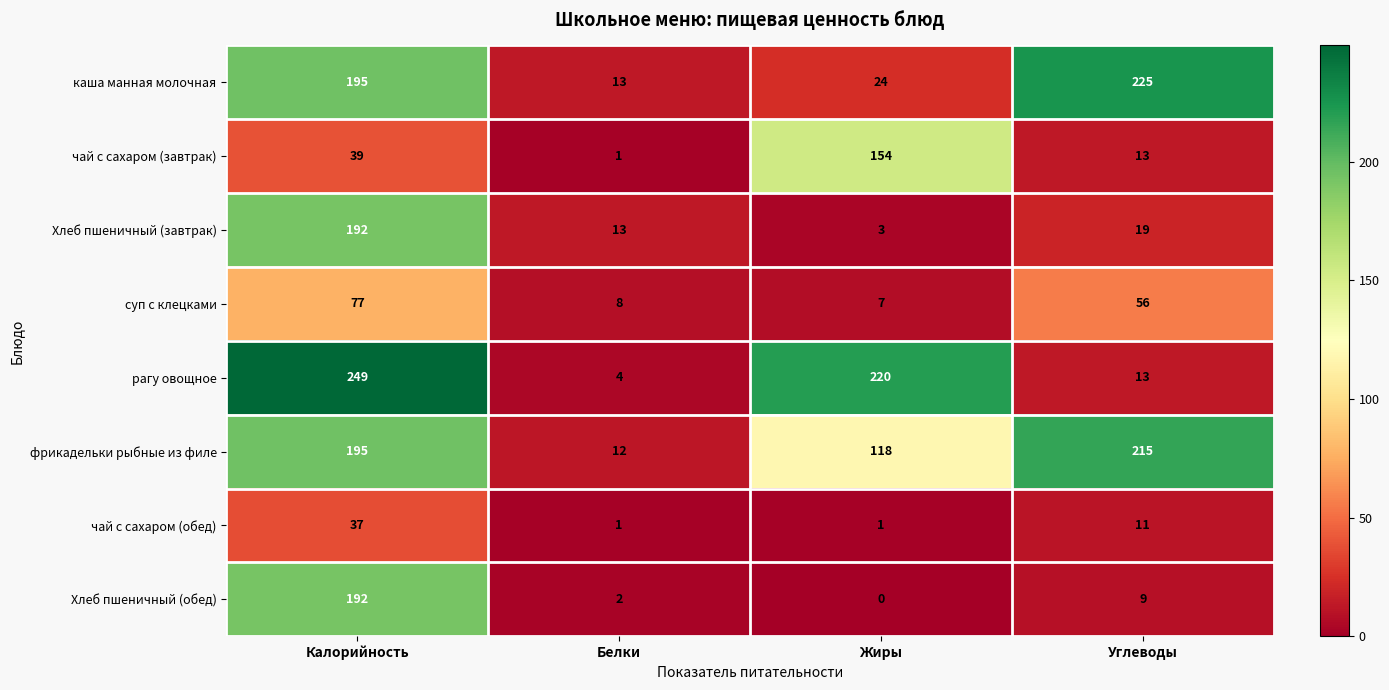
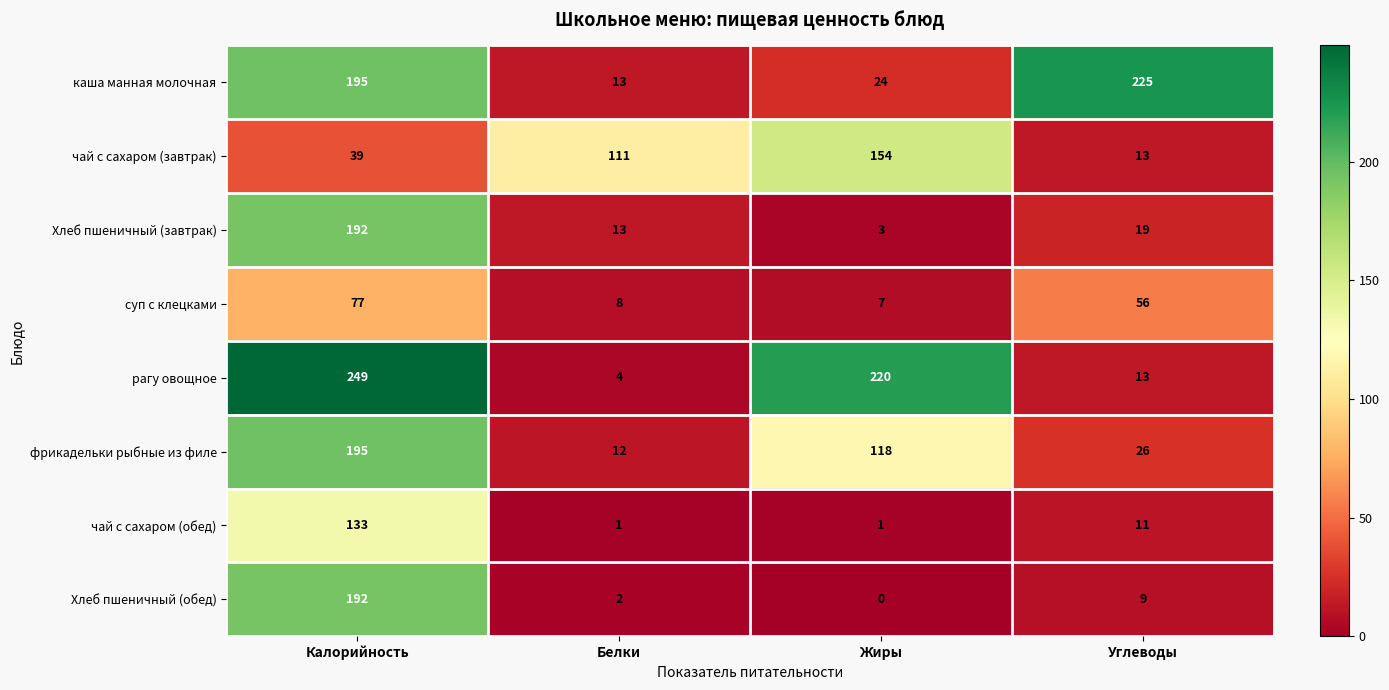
  {
    "каша манная молочная": {
      "Калорийность": 195,
      "Белки": 13,
      "Жиры": 24,
      "Углеводы": 225
    },
    "чай с сахаром (завтрак)": {
      "Калорийность": 39,
-     "Белки": 1,
+     "Белки": 111,
      "Жиры": 154,
      "Углеводы": 13
    },
    "Хлеб пшеничный (завтрак)": {
      "Калорийность": 192,
      "Белки": 13,
      "Жиры": 3,
      "Углеводы": 19
    },
    "суп с клецками": {
      "Калорийность": 77,
      "Белки": 8,
      "Жиры": 7,
      "Углеводы": 56
    },
    "рагу овощное": {
      "Калорийность": 249,
      "Белки": 4,
      "Жиры": 220,
      "Углеводы": 13
    },
    "фрикадельки рыбные из филе": {
      "Калорийность": 195,
      "Белки": 12,
      "Жиры": 118,
-     "Углеводы": 215
+     "Углеводы": 26
    },
    "чай с сахаром (обед)": {
-     "Калорийность": 37,
+     "Калорийность": 133,
      "Белки": 1,
      "Жиры": 1,
      "Углеводы": 11
    },
    "Хлеб пшеничный (обед)": {
      "Калорийность": 192,
      "Белки": 2,
      "Жиры": 0,
      "Углеводы": 9
    }
  }
